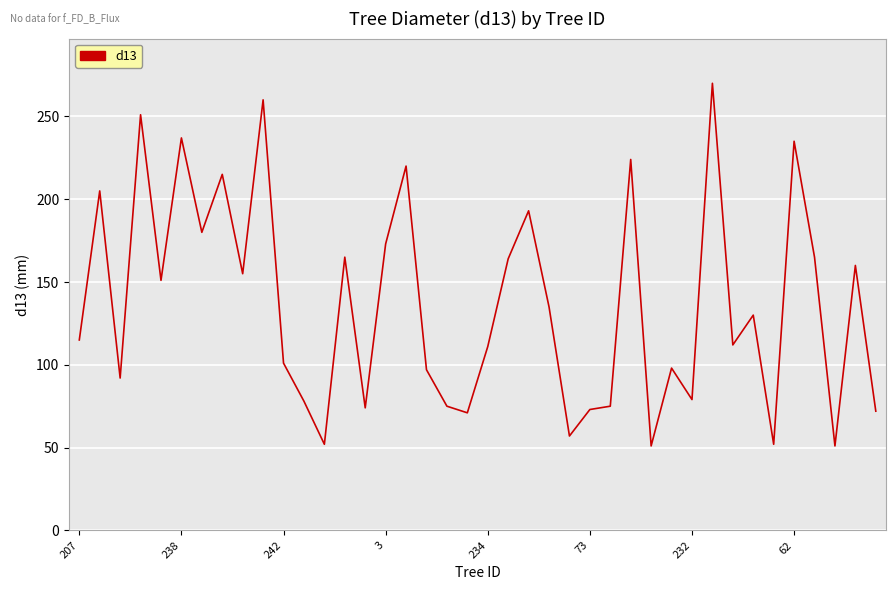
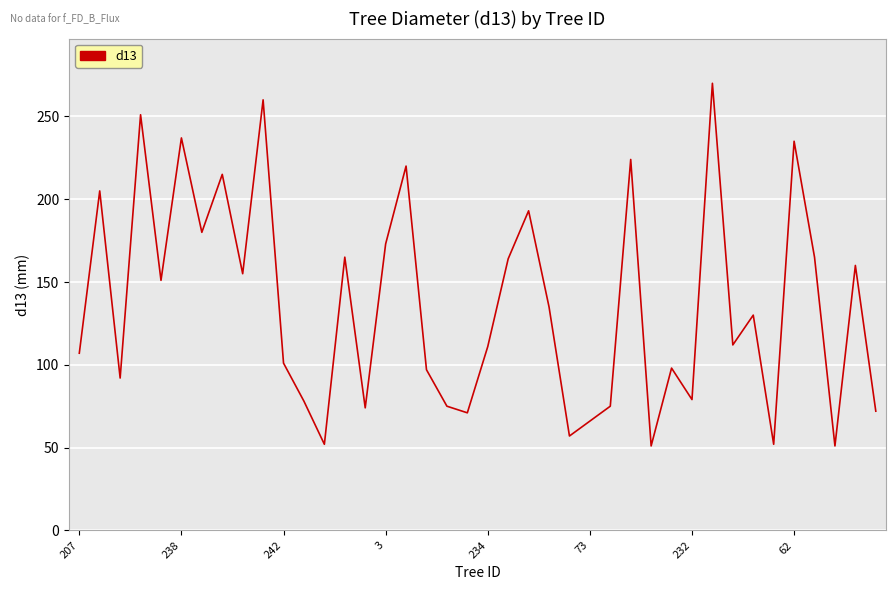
  {
-   "207": 115,
+   "207": 107,
    "238": 237,
    "242": 101,
    "234": 111,
-   "73": 73,
+   "73": 66,
    "232": 79,
    "62": 235
  }
